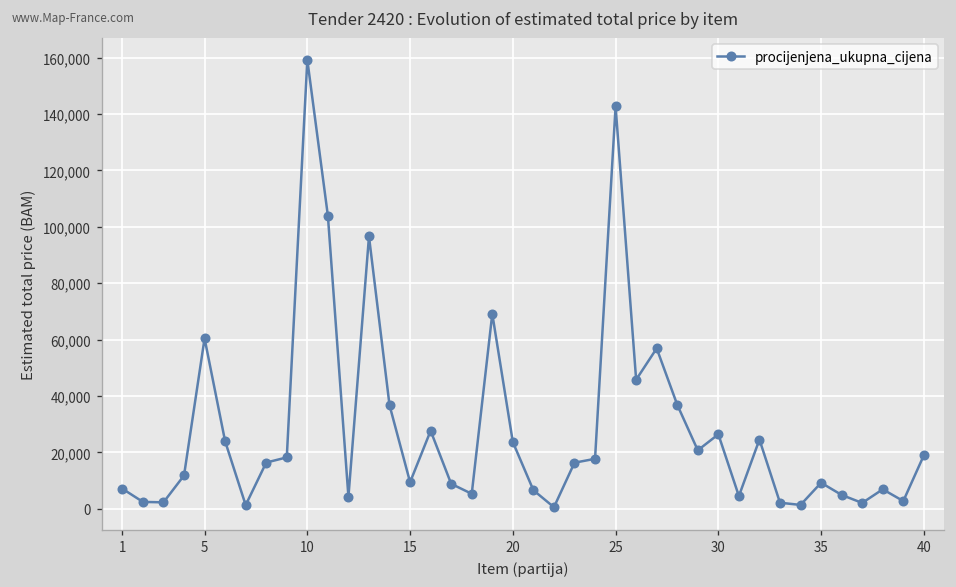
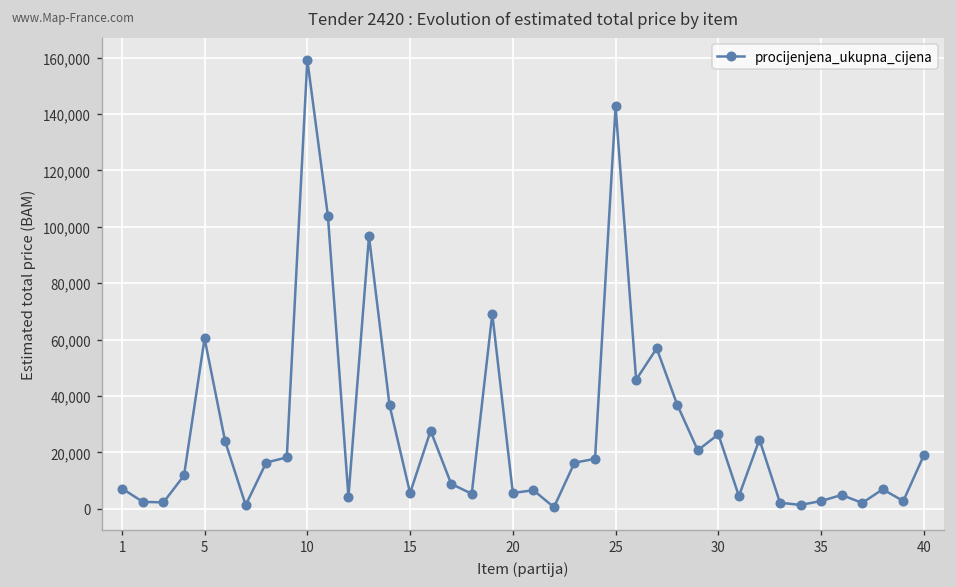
  {
    "1": "7,000",
    "5": "60,000",
    "10": "159,000",
-   "15": "9,000",
-   "20": "24,000",
+   "15": "6,000",
+   "20": "6,000",
    "25": "143,000",
    "30": "26,000",
-   "35": "9,000",
+   "35": "3,000",
    "40": "19,000"
  }
